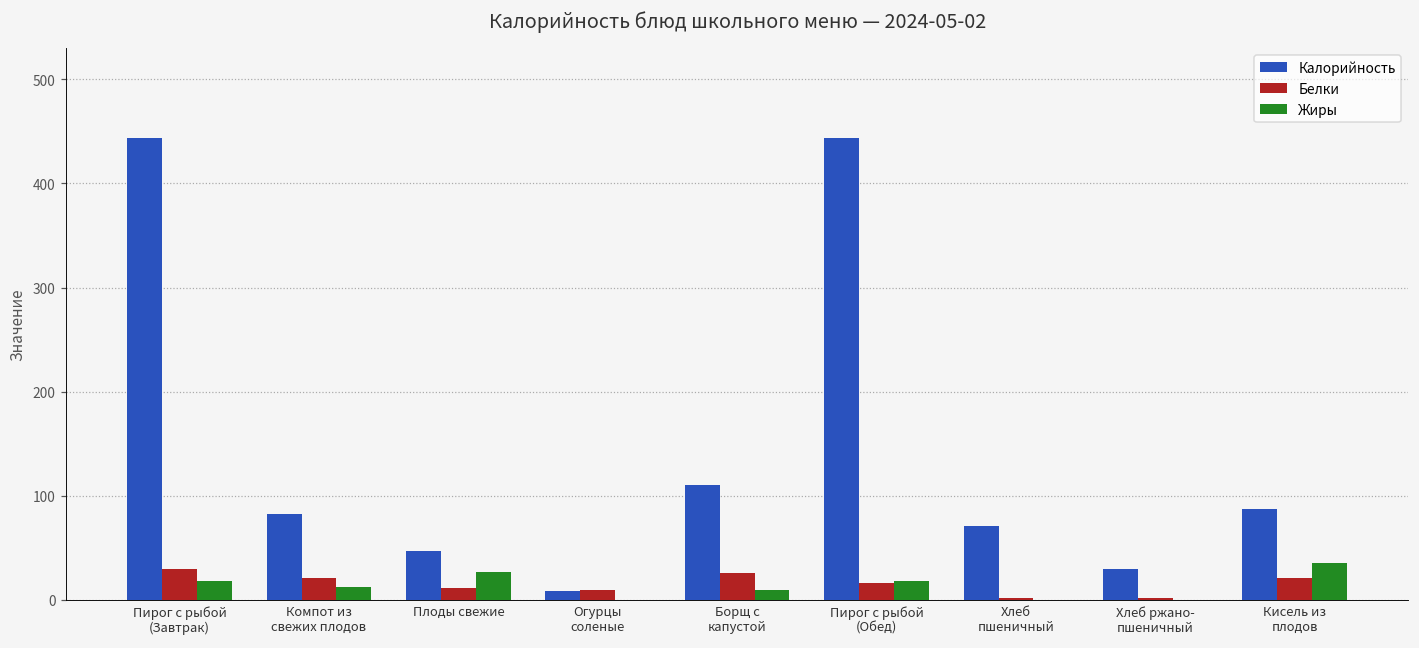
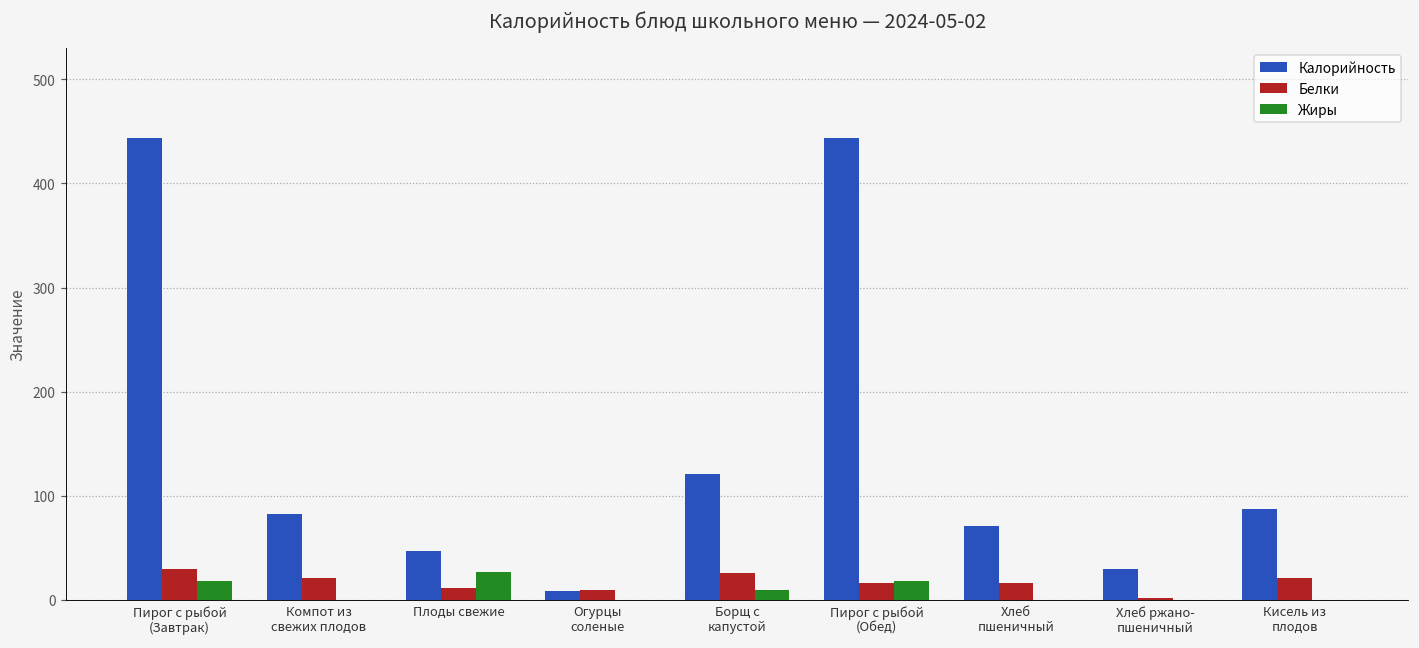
  {
    "Калорийность": {
      "Пирог с рыбой (Завтрак)": 440,
      "Компот из свежих плодов": 80,
      "Плоды свежие": 50,
      "Огурцы соленые": 10,
-     "Борщ с капустой": 110,
+     "Борщ с капустой": 120,
      "Пирог с рыбой (Обед)": 440,
      "Хлеб пшеничный": 70,
      "Хлеб ржано- пшеничный": 30,
      "Кисель из плодов": 90
    },
    "Белки": {
      "Пирог с рыбой (Завтрак)": 30,
      "Компот из свежих плодов": 20,
      "Плоды свежие": 10,
      "Огурцы соленые": 10,
      "Борщ с капустой": 30,
      "Пирог с рыбой (Обед)": 20,
-     "Хлеб пшеничный": 0,
+     "Хлеб пшеничный": 20,
      "Кисель из плодов": 20
    },
    "Жиры": {
      "Пирог с рыбой (Завтрак)": 20,
-     "Компот из свежих плодов": 10,
+     "Компот из свежих плодов": 0,
      "Плоды свежие": 30,
      "Огурцы соленые": 0,
      "Борщ с капустой": 10,
      "Пирог с рыбой (Обед)": 20,
      "Хлеб пшеничный": 0,
      "Хлеб ржано- пшеничный": 0,
-     "Кисель из плодов": 40
+     "Кисель из плодов": 0
    }
  }
